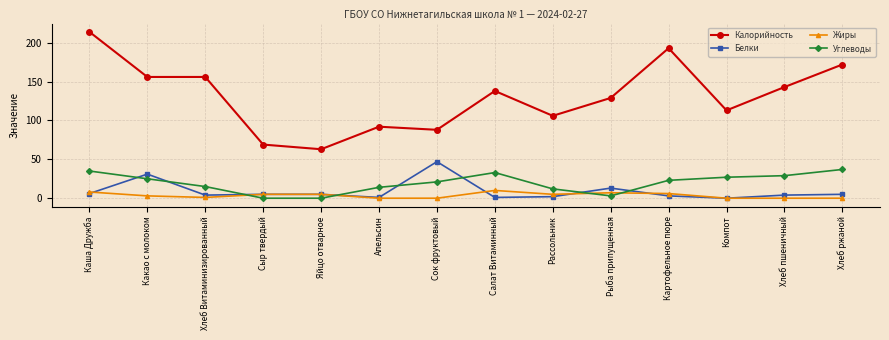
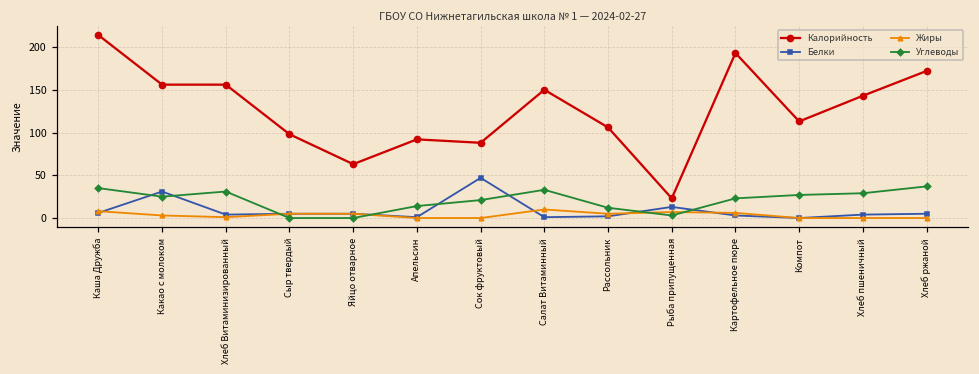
  {
    "Калорийность": {
      "Каша Дружба": 210,
      "Какао с молоком": 160,
      "Хлеб Витаминизированный": 160,
-     "Сыр твердый": 70,
+     "Сыр твердый": 100,
      "Яйцо отварное": 60,
      "Апельсин": 90,
      "Сок фруктовый": 90,
-     "Салат Витаминный": 140,
+     "Салат Витаминный": 150,
      "Рассольник": 110,
-     "Рыба припущенная": 130,
+     "Рыба припущенная": 20,
      "Картофельное пюре": 190,
      "Компот": 110,
      "Хлеб пшеничный": 140,
      "Хлеб ржаной": 170
    },
    "Белки": {
      "Какао с молоком": 30,
      "Сок фруктовый": 50,
      "Салат Витаминный": 0,
      "Рыба припущенная": 10,
      "Хлеб пшеничный": 0,
      "Хлеб ржаной": 10
    },
    "Жиры": {
      "Какао с молоком": 0,
      "Сок фруктовый": 0,
      "Салат Витаминный": 10,
      "Рыба припущенная": 10,
      "Хлеб пшеничный": 0,
      "Хлеб ржаной": 0
    },
    "Углеводы": {
      "Каша Дружба": 40,
      "Какао с молоком": 30,
-     "Хлеб Витаминизированный": 20,
+     "Хлеб Витаминизированный": 30,
      "Сыр твердый": 0,
      "Яйцо отварное": 0,
      "Апельсин": 10,
      "Сок фруктовый": 20,
      "Салат Витаминный": 30,
      "Рассольник": 10,
      "Рыба припущенная": 0,
      "Картофельное пюре": 20,
      "Компот": 30,
      "Хлеб пшеничный": 30,
      "Хлеб ржаной": 40
    }
  }
